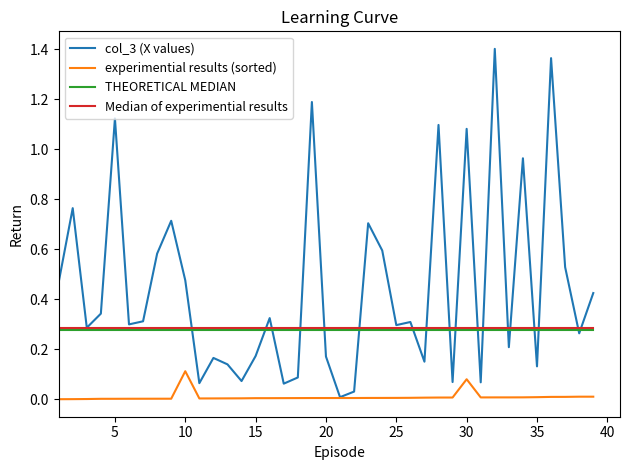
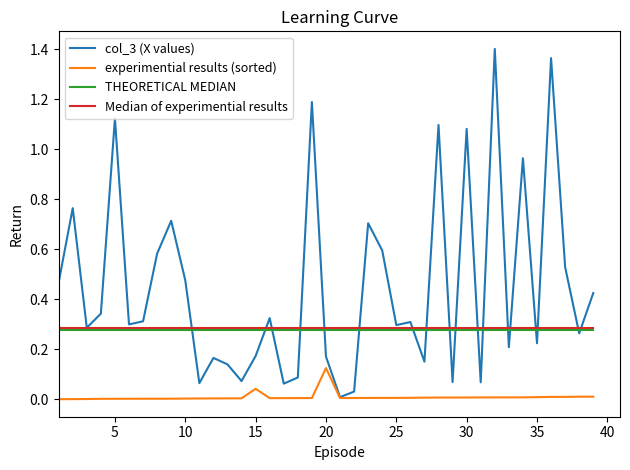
  {
    "col_3 (X values)": {
      "10": 0.48,
      "15": 0.17,
      "20": 0.17,
      "25": 0.30,
      "30": 1.08,
-     "35": 0.13
+     "35": 0.22
    },
    "experimential results (sorted)": {
      "5": 0.00,
-     "10": 0.11,
-     "15": 0.00,
-     "20": 0.00,
+     "10": 0.00,
+     "15": 0.04,
+     "20": 0.12,
      "25": 0.01,
-     "30": 0.08,
+     "30": 0.01,
      "35": 0.01
    }
  }
